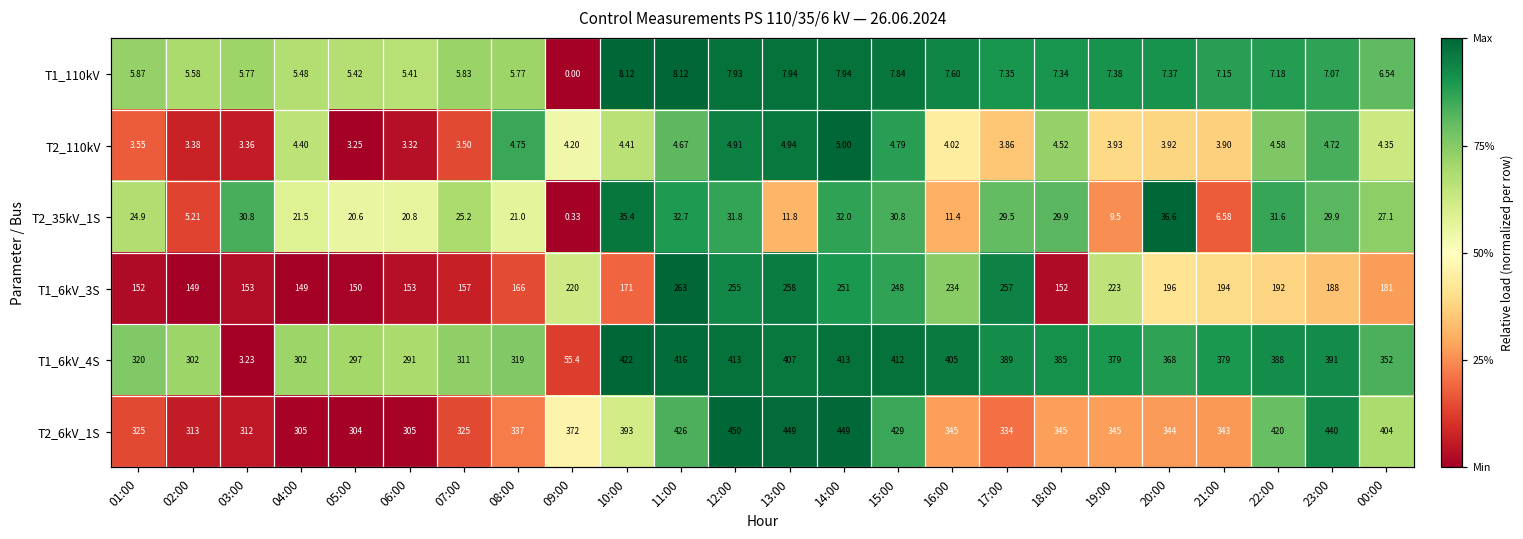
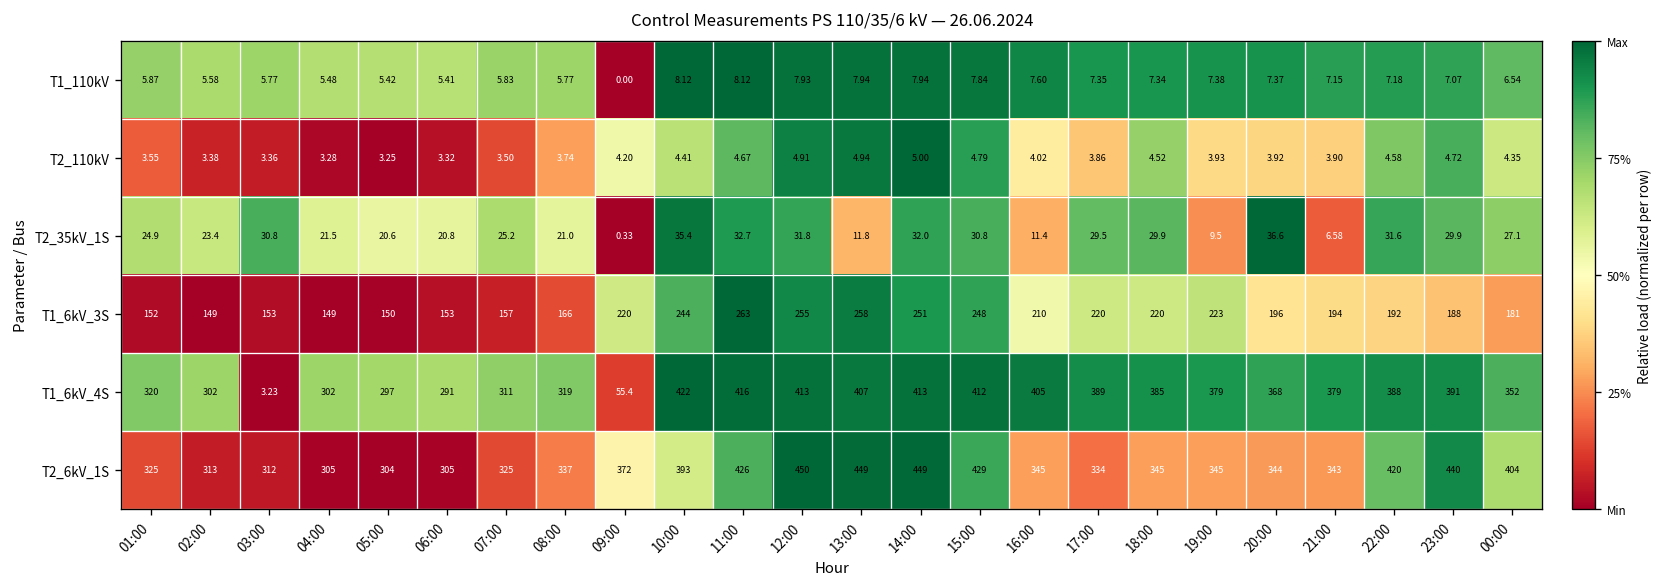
  {
    "T1_110kV": {
      "01:00": 5.87,
      "02:00": 5.58,
      "03:00": 5.77,
      "04:00": 5.48,
      "05:00": 5.42,
      "06:00": 5.41,
      "07:00": 5.83,
      "08:00": 5.77,
      "09:00": 0.00,
      "10:00": 8.12,
      "11:00": 8.12,
      "12:00": 7.93,
      "13:00": 7.94,
      "14:00": 7.94,
      "15:00": 7.84,
      "16:00": 7.60,
      "17:00": 7.35,
      "18:00": 7.34,
      "19:00": 7.38,
      "20:00": 7.37,
      "21:00": 7.15,
      "22:00": 7.18,
      "23:00": 7.07,
      "00:00": 6.54
    },
    "T2_110kV": {
      "01:00": 3.55,
      "02:00": 3.38,
      "03:00": 3.36,
-     "04:00": 4.40,
+     "04:00": 3.28,
      "05:00": 3.25,
      "06:00": 3.32,
      "07:00": 3.50,
-     "08:00": 4.75,
+     "08:00": 3.74,
      "09:00": 4.20,
      "10:00": 4.41,
      "11:00": 4.67,
      "12:00": 4.91,
      "13:00": 4.94,
      "14:00": 5.00,
      "15:00": 4.79,
      "16:00": 4.02,
      "17:00": 3.86,
      "18:00": 4.52,
      "19:00": 3.93,
      "20:00": 3.92,
      "21:00": 3.90,
      "22:00": 4.58,
      "23:00": 4.72,
      "00:00": 4.35
    },
    "T2_35kV_1S": {
      "01:00": 24.9,
-     "02:00": 5.21,
+     "02:00": 23.4,
      "03:00": 30.8,
      "04:00": 21.5,
      "05:00": 20.6,
      "06:00": 20.8,
      "07:00": 25.2,
      "08:00": 21.0,
      "09:00": 0.33,
      "10:00": 35.4,
      "11:00": 32.7,
      "12:00": 31.8,
      "13:00": 11.8,
      "14:00": 32.0,
      "15:00": 30.8,
      "16:00": 11.4,
      "17:00": 29.5,
      "18:00": 29.9,
      "19:00": 9.5,
      "20:00": 36.6,
      "21:00": 6.58,
      "22:00": 31.6,
      "23:00": 29.9,
      "00:00": 27.1
    },
    "T1_6kV_3S": {
      "01:00": 152,
      "02:00": 149,
      "03:00": 153,
      "04:00": 149,
      "05:00": 150,
      "06:00": 153,
      "07:00": 157,
      "08:00": 166,
      "09:00": 220,
-     "10:00": 171,
+     "10:00": 244,
      "11:00": 263,
      "12:00": 255,
      "13:00": 258,
      "14:00": 251,
      "15:00": 248,
-     "16:00": 234,
-     "17:00": 257,
-     "18:00": 152,
+     "16:00": 210,
+     "17:00": 220,
+     "18:00": 220,
      "19:00": 223,
      "20:00": 196,
      "21:00": 194,
      "22:00": 192,
      "23:00": 188,
      "00:00": 181
    },
    "T1_6kV_4S": {
      "01:00": 320,
      "02:00": 302,
      "03:00": 3.23,
      "04:00": 302,
      "05:00": 297,
      "06:00": 291,
      "07:00": 311,
      "08:00": 319,
      "09:00": 55.4,
      "10:00": 422,
      "11:00": 416,
      "12:00": 413,
      "13:00": 407,
      "14:00": 413,
      "15:00": 412,
      "16:00": 405,
      "17:00": 389,
      "18:00": 385,
      "19:00": 379,
      "20:00": 368,
      "21:00": 379,
      "22:00": 388,
      "23:00": 391,
      "00:00": 352
    },
    "T2_6kV_1S": {
      "01:00": 325,
      "02:00": 313,
      "03:00": 312,
      "04:00": 305,
      "05:00": 304,
      "06:00": 305,
      "07:00": 325,
      "08:00": 337,
      "09:00": 372,
      "10:00": 393,
      "11:00": 426,
      "12:00": 450,
      "13:00": 449,
      "14:00": 449,
      "15:00": 429,
      "16:00": 345,
      "17:00": 334,
      "18:00": 345,
      "19:00": 345,
      "20:00": 344,
      "21:00": 343,
      "22:00": 420,
      "23:00": 440,
      "00:00": 404
    }
  }
